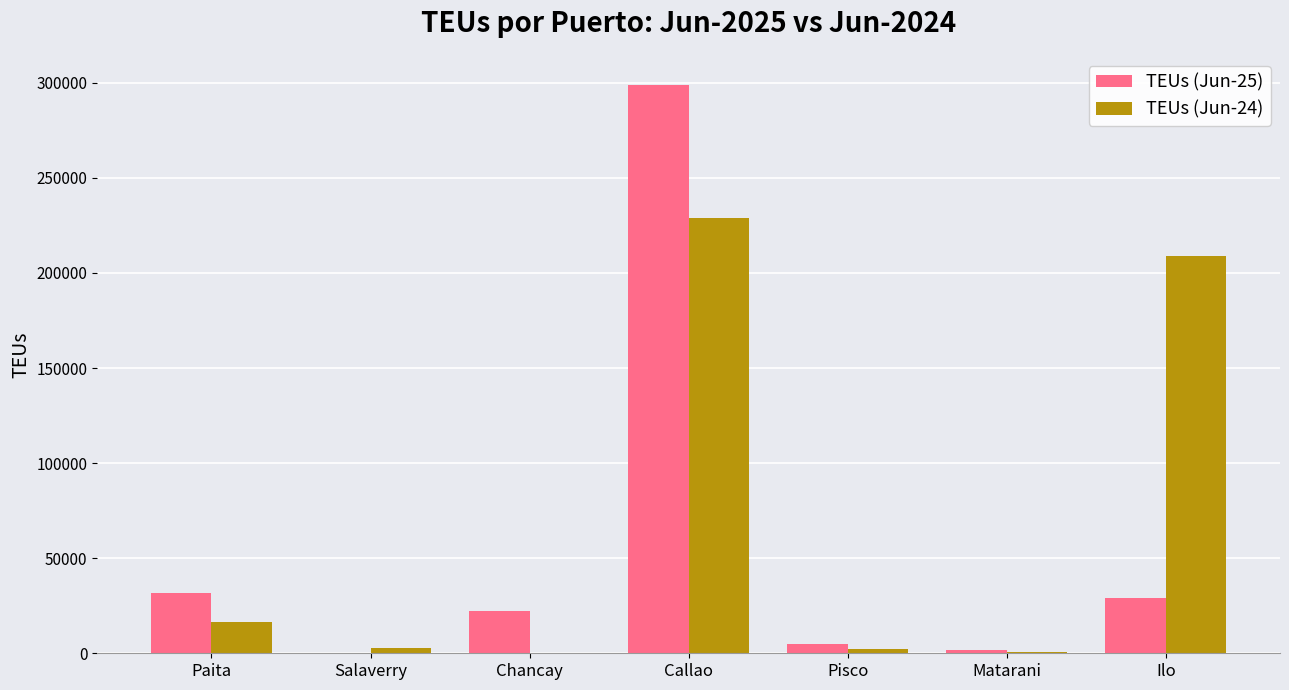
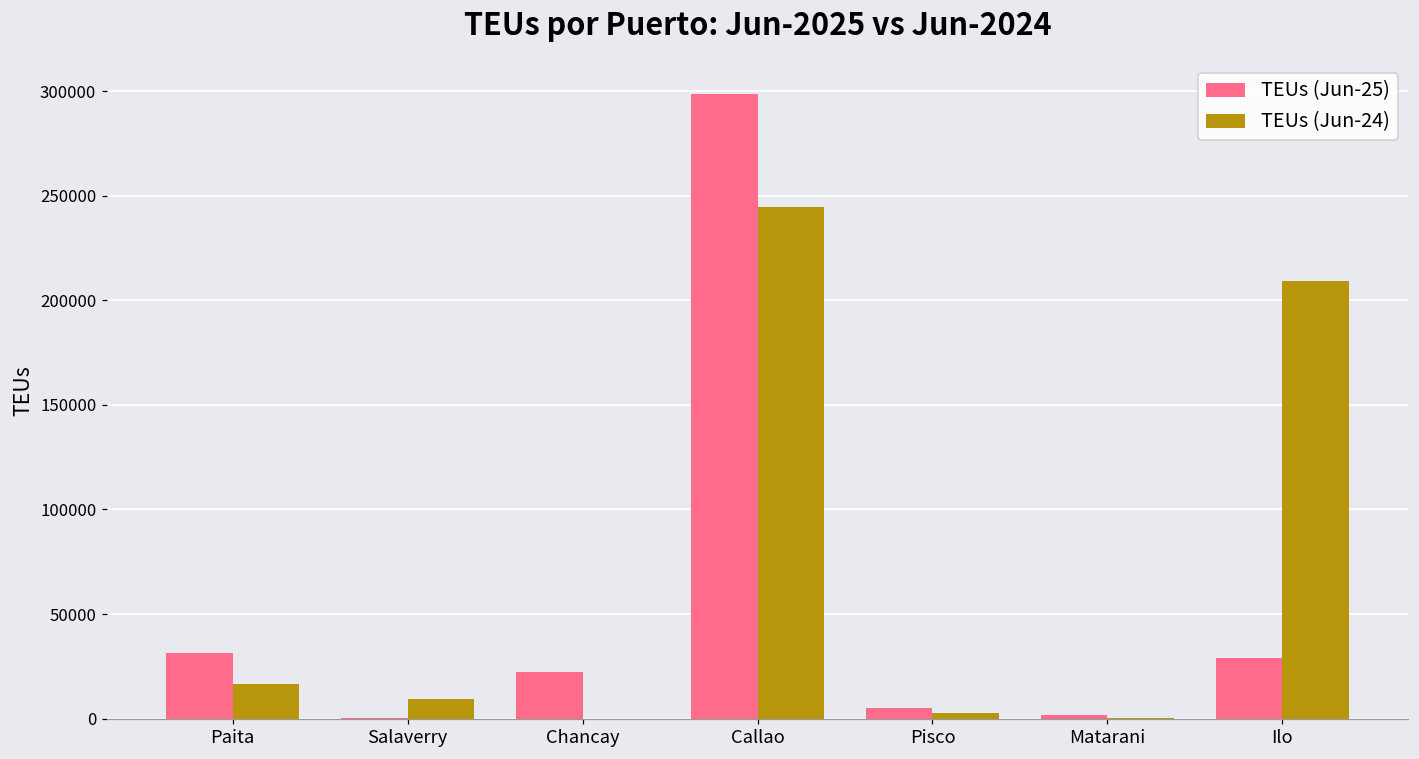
  {
    "TEUs (Jun-25)": {
      "Paita": 32000,
      "Chancay": 22000,
      "Callao": 299000,
      "Pisco": 5000,
      "Matarani": 2000,
      "Ilo": 29000
    },
    "TEUs (Jun-24)": {
      "Paita": 16000,
-     "Salaverry": 3000,
+     "Salaverry": 9000,
      "Chancay": 0,
-     "Callao": 229000,
+     "Callao": 245000,
      "Pisco": 3000,
      "Ilo": 209000
    }
  }
